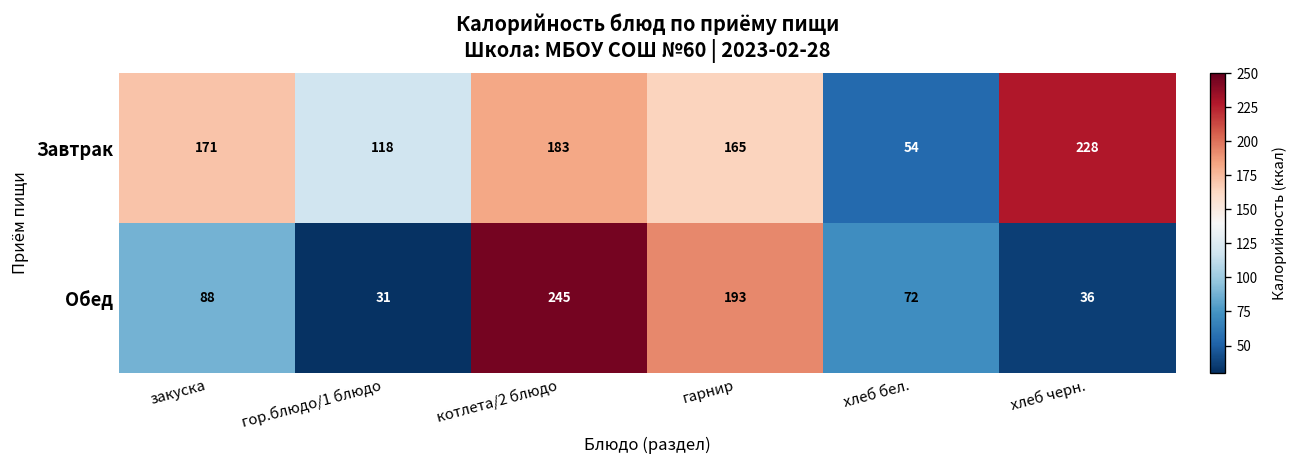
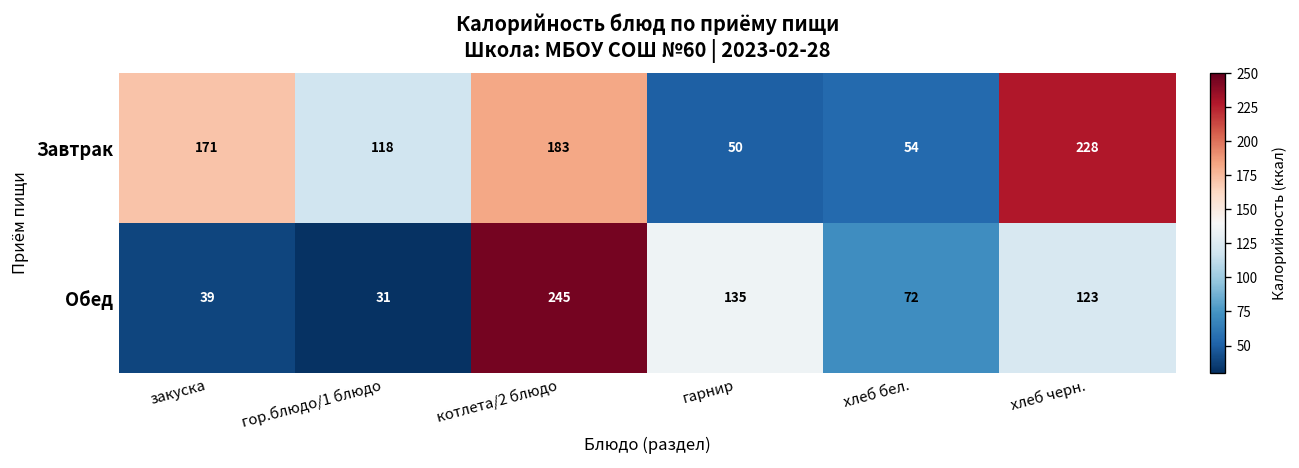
  {
    "Завтрак": {
      "закуска": 171,
      "гор.блюдо/1 блюдо": 118,
      "котлета/2 блюдо": 183,
-     "гарнир": 165,
+     "гарнир": 50,
      "хлеб бел.": 54,
      "хлеб черн.": 228
    },
    "Обед": {
-     "закуска": 88,
+     "закуска": 39,
      "гор.блюдо/1 блюдо": 31,
      "котлета/2 блюдо": 245,
-     "гарнир": 193,
+     "гарнир": 135,
      "хлеб бел.": 72,
-     "хлеб черн.": 36
+     "хлеб черн.": 123
    }
  }
